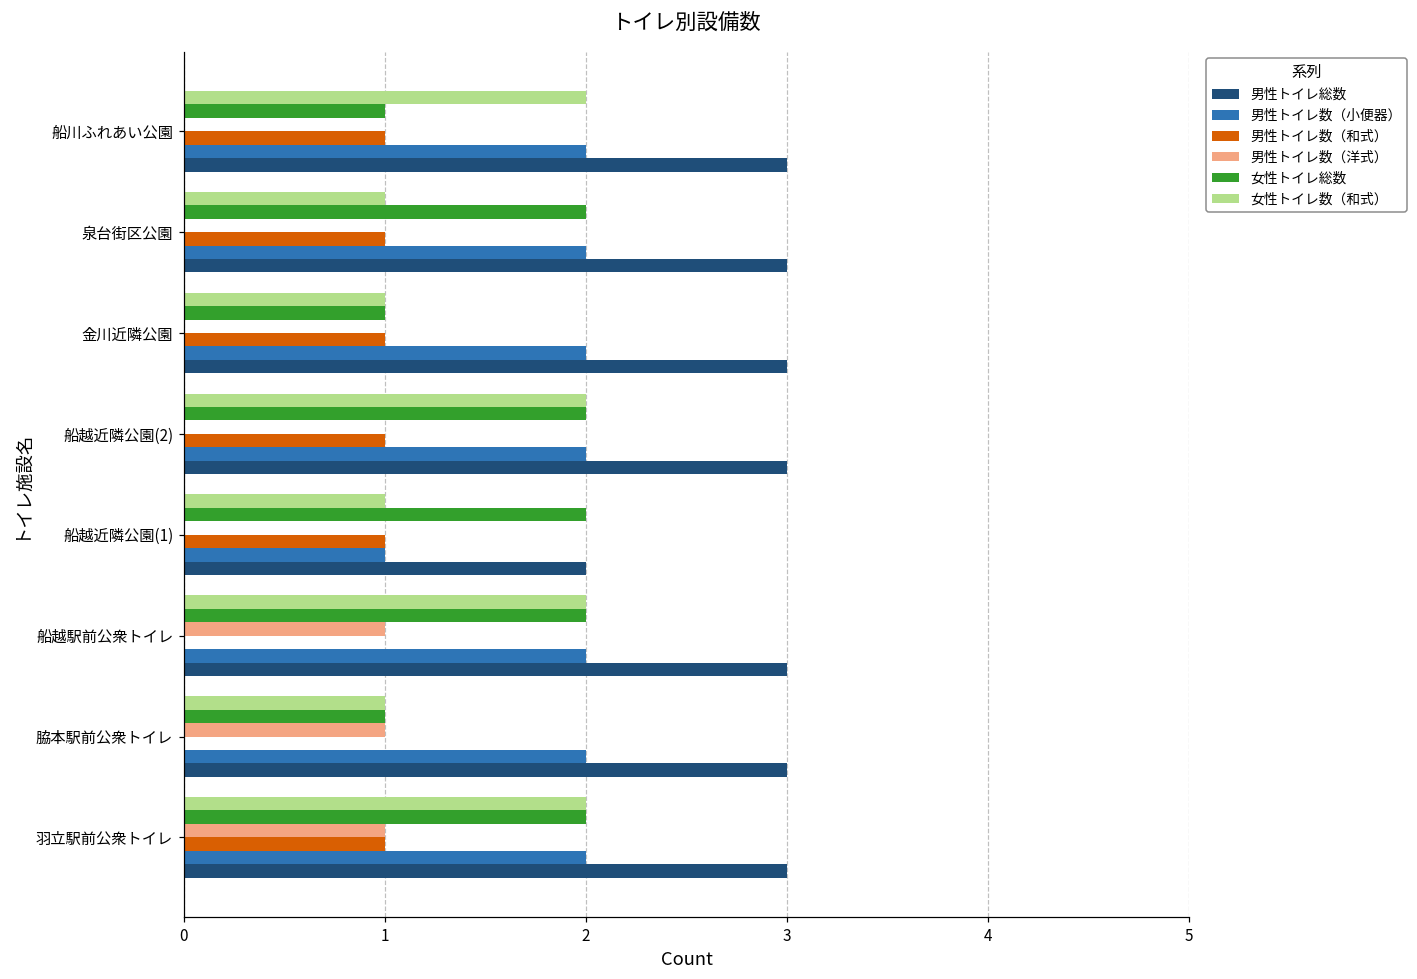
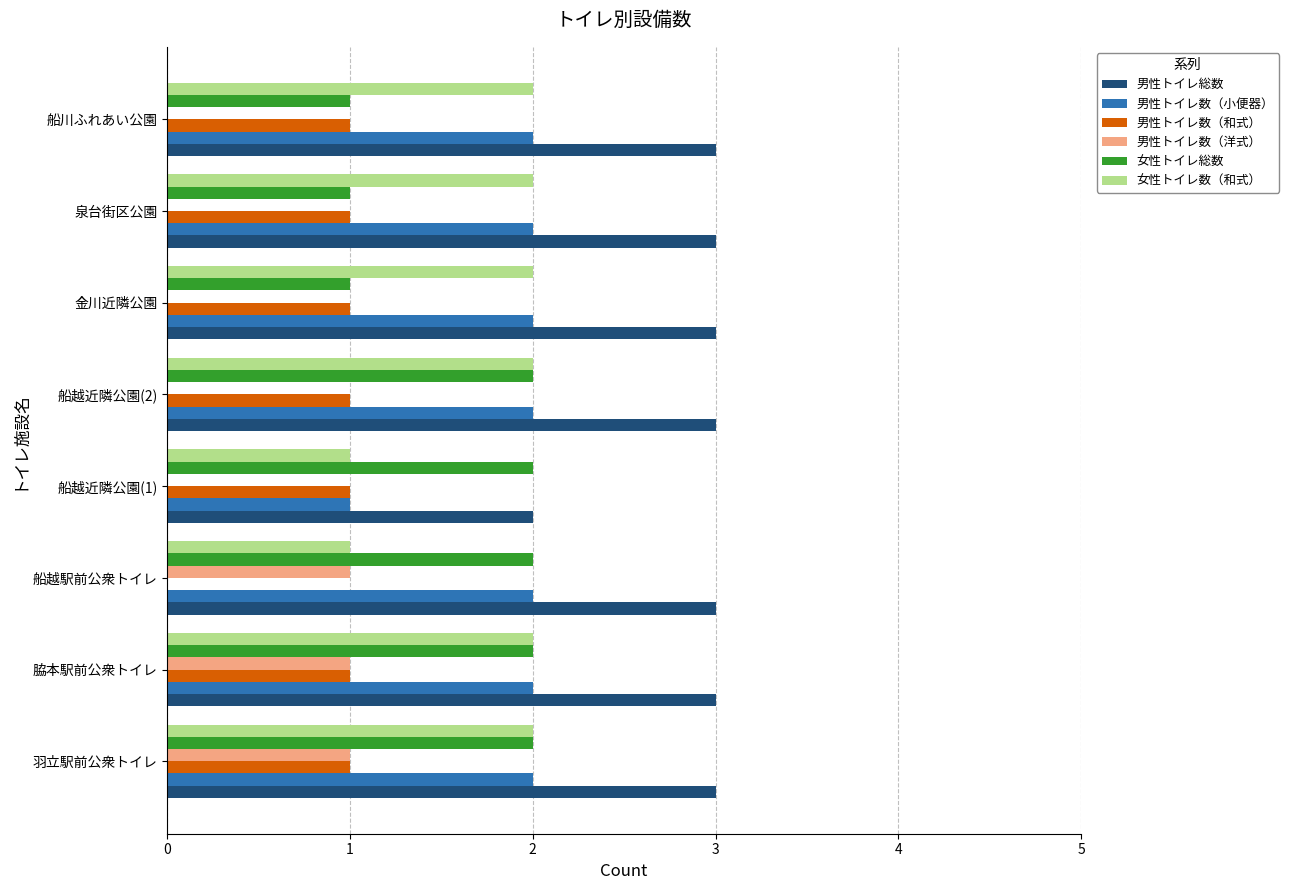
  {
    "男性トイレ総数": {
      "船川ふれあい公園": 3,
      "泉台街区公園": 3,
      "金川近隣公園": 3,
      "船越近隣公園(2)": 3,
      "船越近隣公園(1)": 2,
      "船越駅前公衆トイレ": 3,
      "脇本駅前公衆トイレ": 3,
      "羽立駅前公衆トイレ": 3
    },
    "男性トイレ数（小便器）": {
      "船川ふれあい公園": 2,
      "泉台街区公園": 2,
      "金川近隣公園": 2,
      "船越近隣公園(2)": 2,
      "船越近隣公園(1)": 1,
      "船越駅前公衆トイレ": 2,
      "脇本駅前公衆トイレ": 2,
      "羽立駅前公衆トイレ": 2
    },
    "男性トイレ数（和式）": {
      "船川ふれあい公園": 1,
      "泉台街区公園": 1,
      "金川近隣公園": 1,
      "船越近隣公園(2)": 1,
      "船越近隣公園(1)": 1,
      "船越駅前公衆トイレ": 0,
-     "脇本駅前公衆トイレ": 0,
+     "脇本駅前公衆トイレ": 1,
      "羽立駅前公衆トイレ": 1
    },
    "男性トイレ数（洋式）": {
      "船川ふれあい公園": 0,
      "泉台街区公園": 0,
      "金川近隣公園": 0,
      "船越近隣公園(2)": 0,
      "船越近隣公園(1)": 0,
      "船越駅前公衆トイレ": 1,
      "脇本駅前公衆トイレ": 1,
      "羽立駅前公衆トイレ": 1
    },
    "女性トイレ総数": {
      "船川ふれあい公園": 1,
-     "泉台街区公園": 2,
+     "泉台街区公園": 1,
      "金川近隣公園": 1,
      "船越近隣公園(2)": 2,
      "船越近隣公園(1)": 2,
      "船越駅前公衆トイレ": 2,
-     "脇本駅前公衆トイレ": 1,
+     "脇本駅前公衆トイレ": 2,
      "羽立駅前公衆トイレ": 2
    },
    "女性トイレ数（和式）": {
      "船川ふれあい公園": 2,
-     "泉台街区公園": 1,
-     "金川近隣公園": 1,
+     "泉台街区公園": 2,
+     "金川近隣公園": 2,
      "船越近隣公園(2)": 2,
      "船越近隣公園(1)": 1,
-     "船越駅前公衆トイレ": 2,
-     "脇本駅前公衆トイレ": 1,
+     "船越駅前公衆トイレ": 1,
+     "脇本駅前公衆トイレ": 2,
      "羽立駅前公衆トイレ": 2
    }
  }
